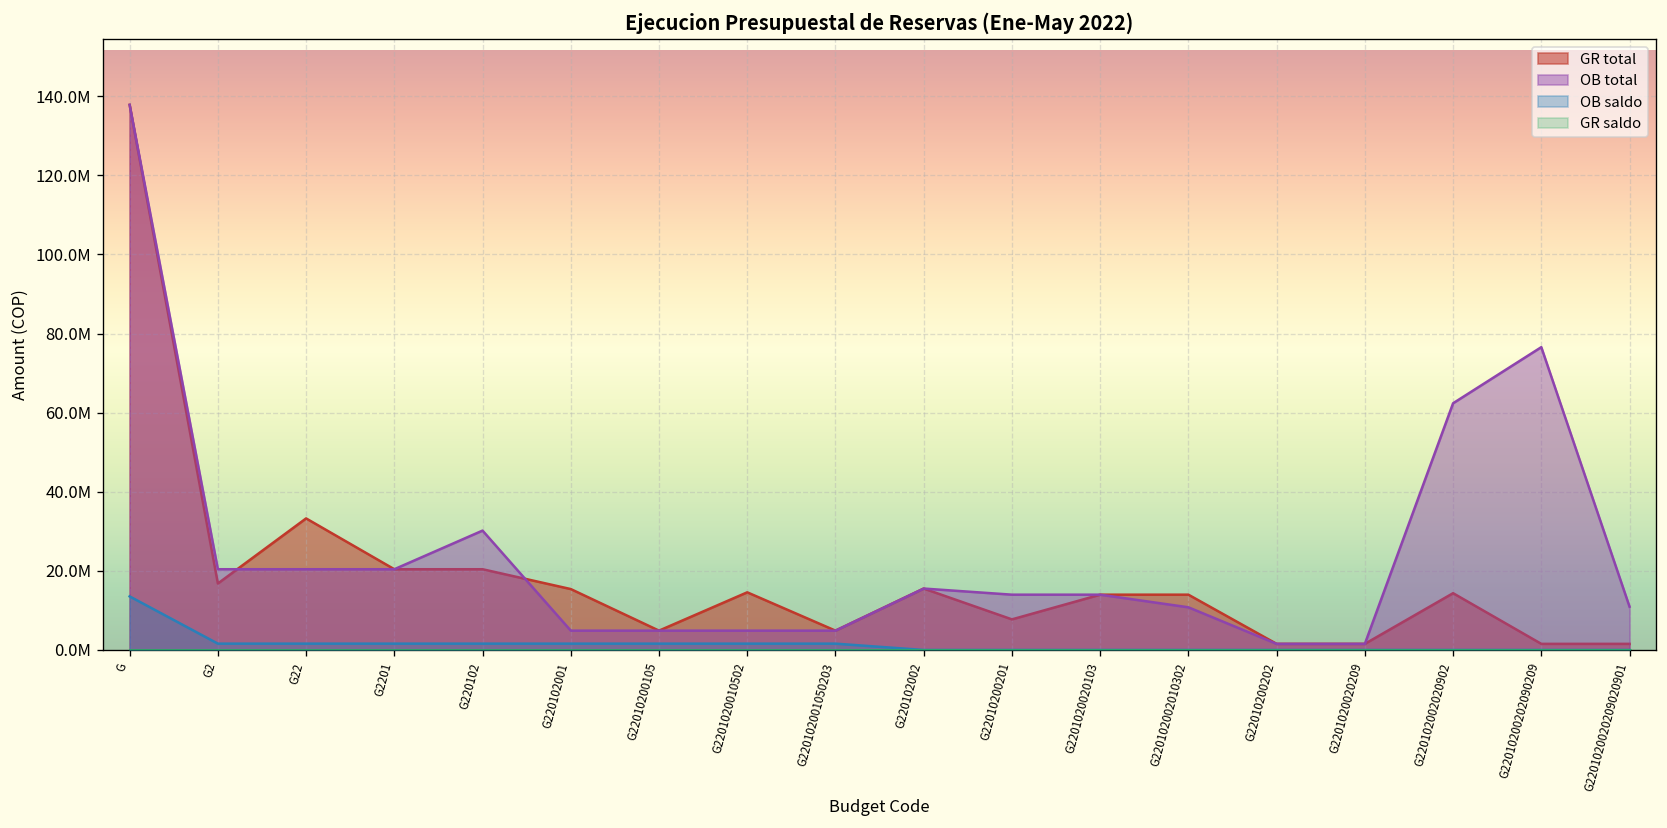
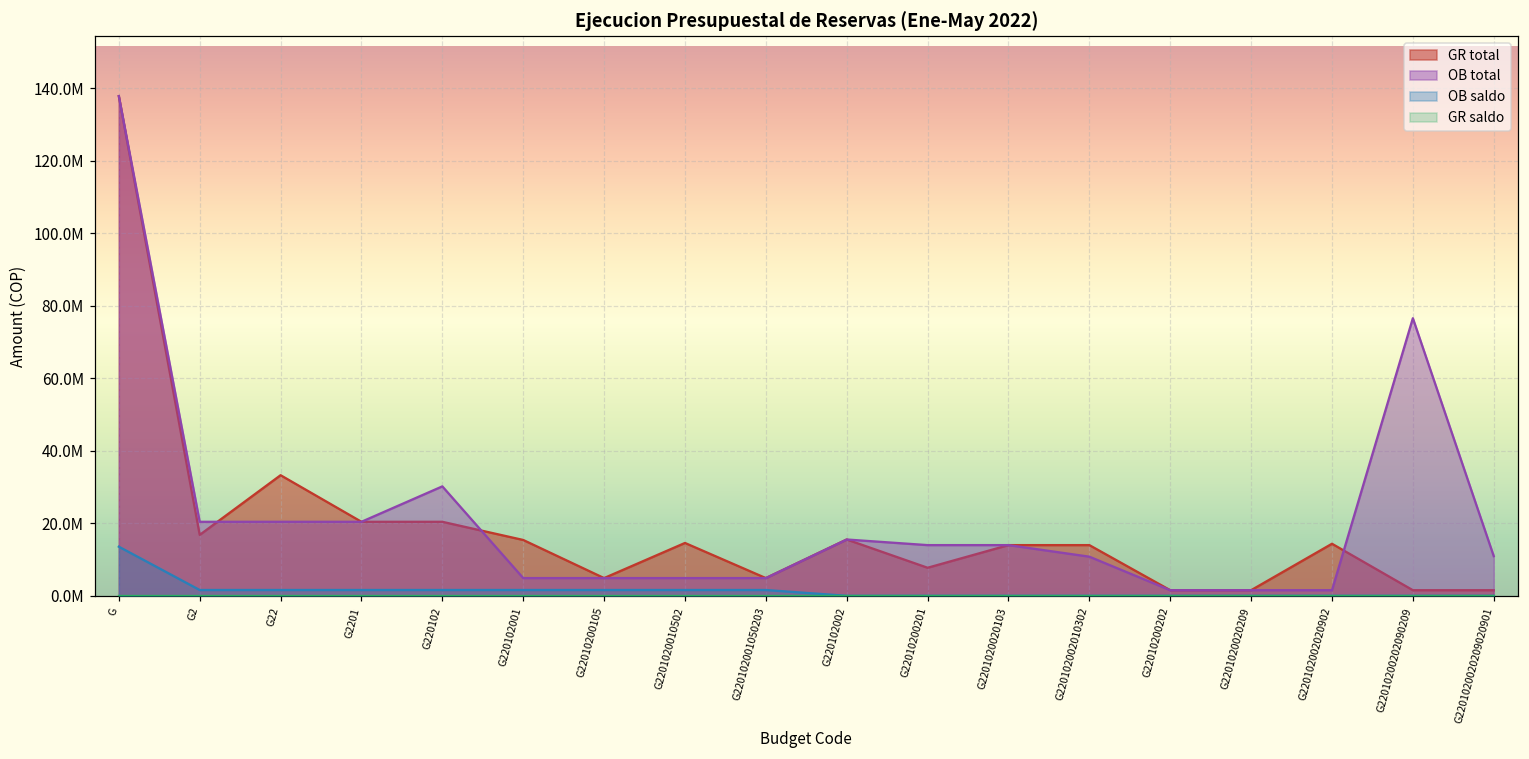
  {
    "GR total": {
      "G2": 17000000,
      "G22": 33000000,
      "G220102": 20000000,
      "G220102001": 15000000,
      "G2201020010502": 15000000,
      "G22010200201": 8000000,
      "G220102002010302": 14000000,
      "G220102002020902": 14000000,
      "G22010200202090209": 2000000,
      "G2201020020209020901": 2000000
    },
    "OB total": {
      "G2": 20000000,
      "G22": 20000000,
      "G220102": 30000000,
      "G220102001": 5000000,
      "G2201020010502": 5000000,
      "G22010200201": 14000000,
      "G220102002010302": 11000000,
-     "G220102002020902": 62000000,
+     "G220102002020902": 2000000,
      "G22010200202090209": 77000000,
      "G2201020020209020901": 11000000
    }
  }
